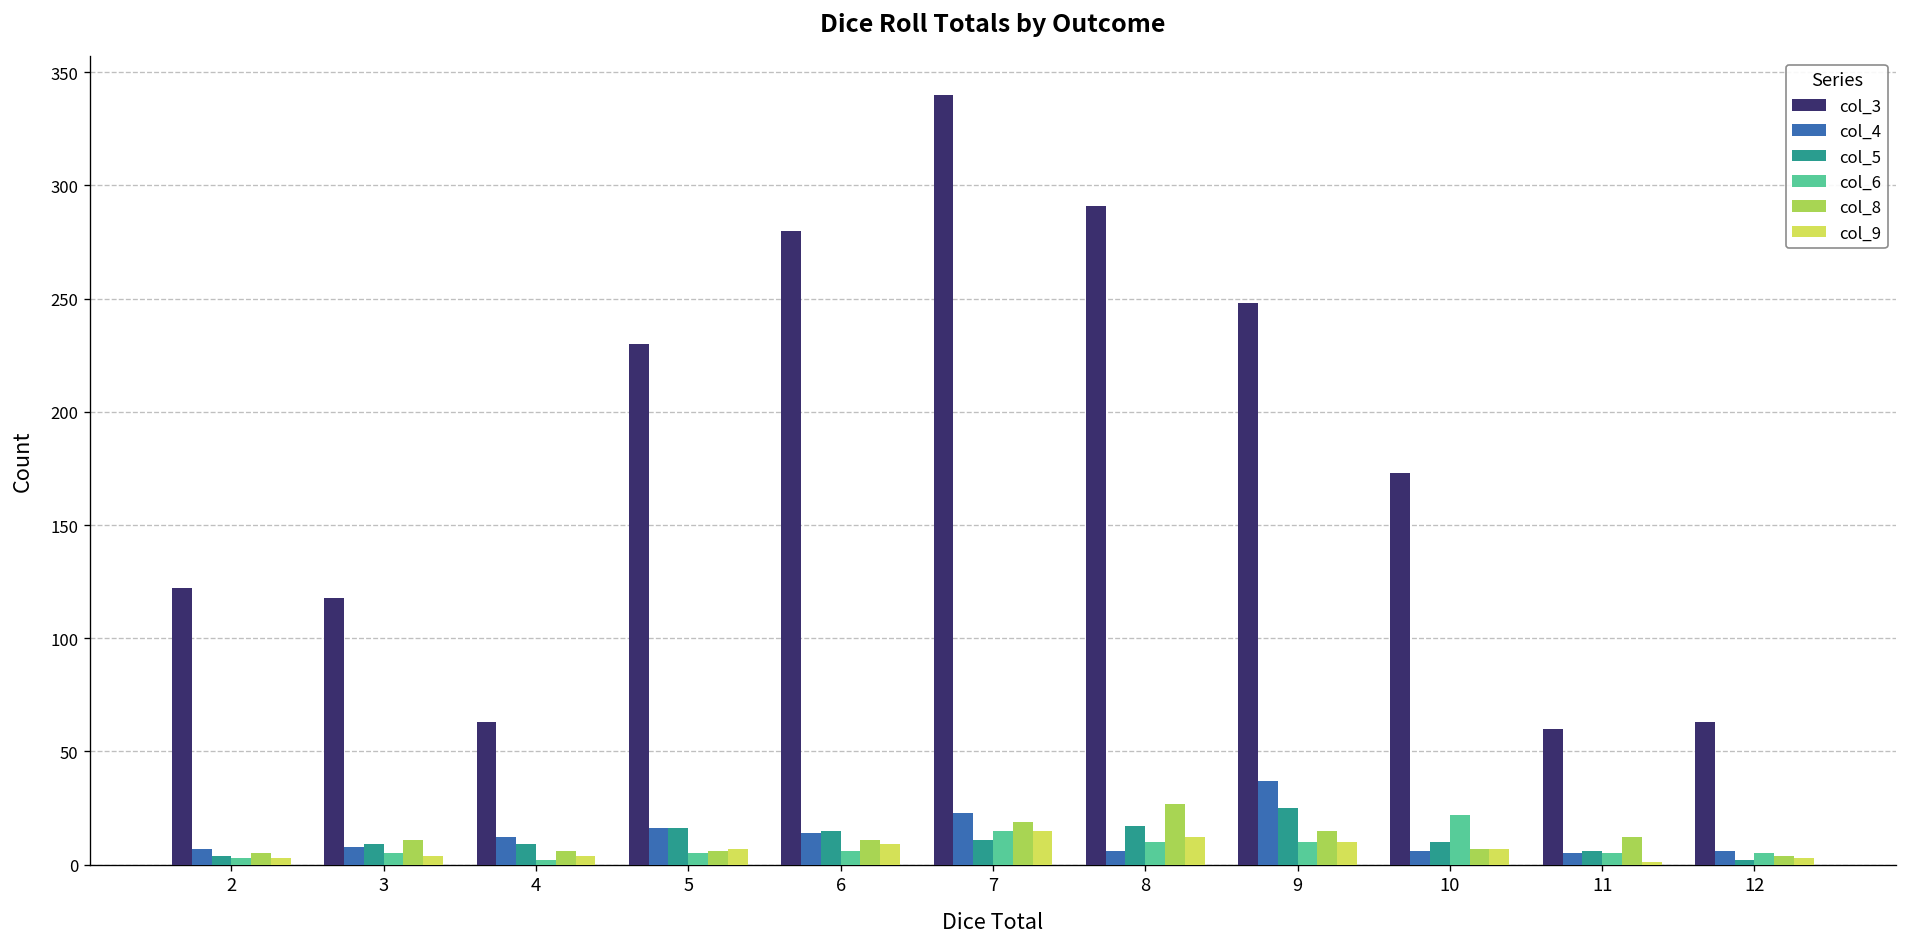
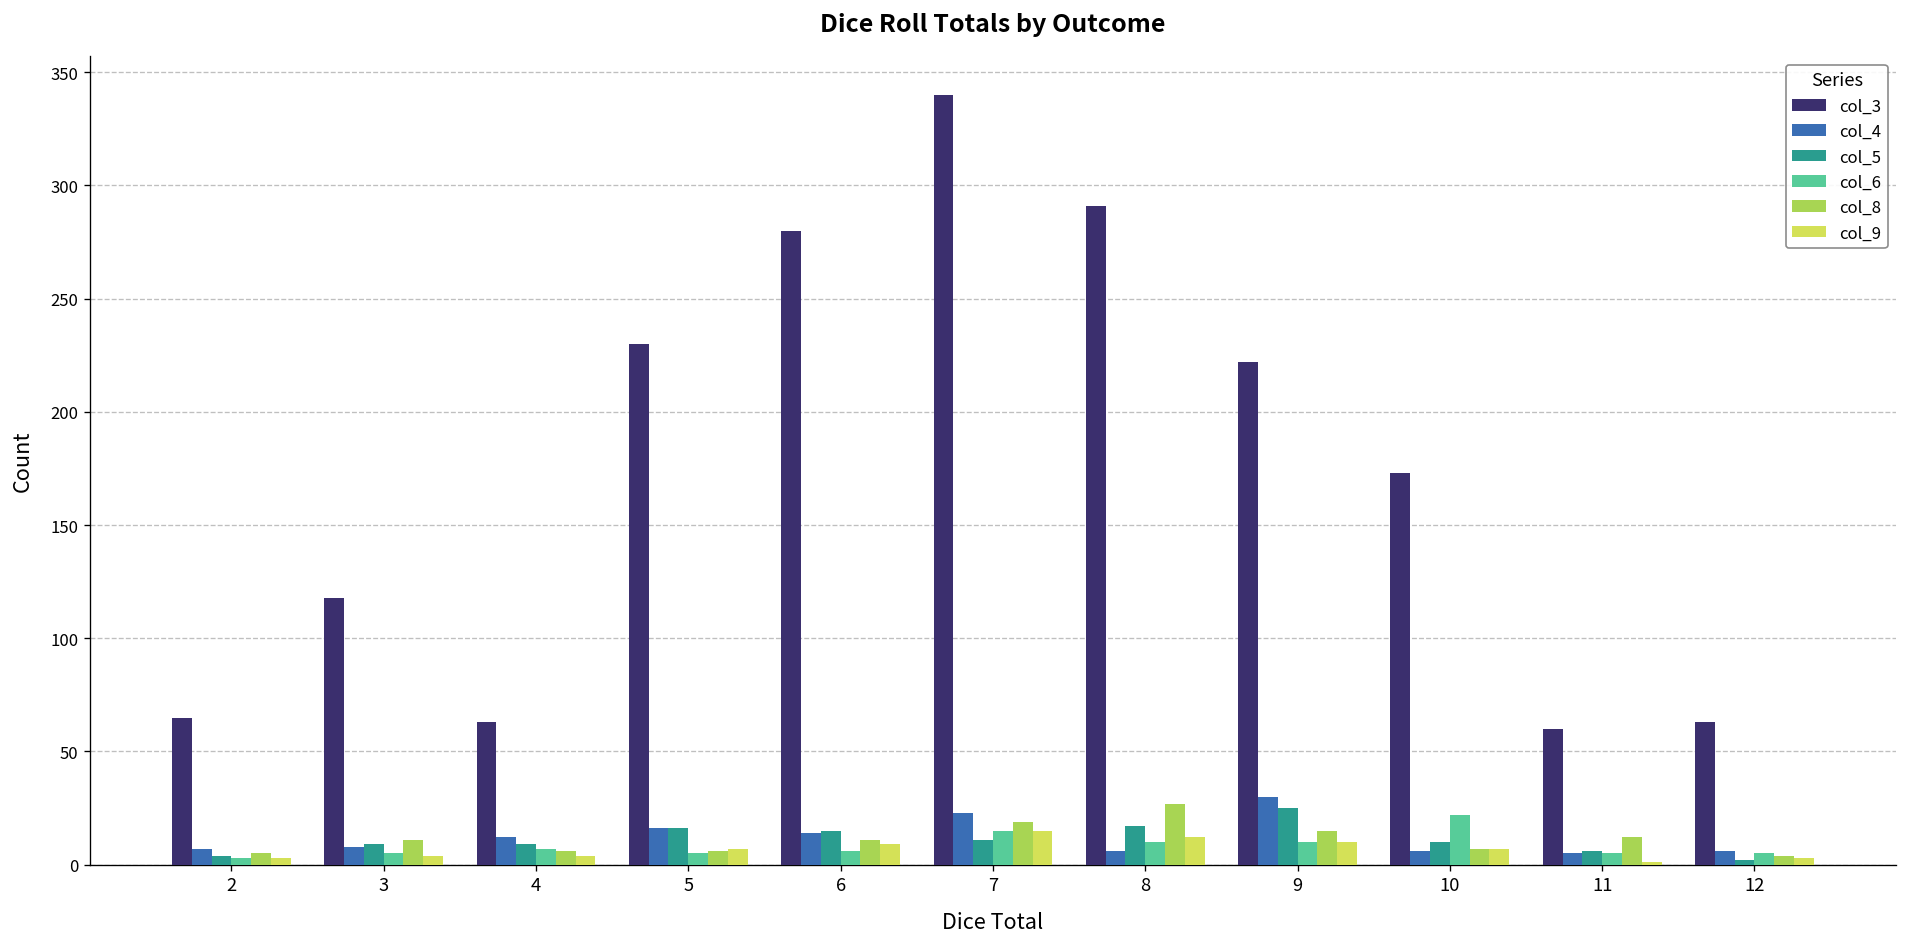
  {
    "col_3": {
-     "2": 122,
+     "2": 65,
      "3": 118,
      "4": 63,
      "5": 230,
      "6": 280,
      "7": 340,
      "8": 291,
-     "9": 248,
+     "9": 222,
      "10": 173,
      "11": 60,
      "12": 63
    },
    "col_4": {
      "2": 7,
      "3": 8,
      "4": 12,
      "5": 16,
      "6": 14,
      "7": 23,
      "8": 6,
-     "9": 37,
+     "9": 30,
      "10": 6,
      "11": 5,
      "12": 6
    },
    "col_5": {
      "2": 4,
      "3": 9,
      "4": 9,
      "5": 16,
      "6": 15,
      "7": 11,
      "8": 17,
      "9": 25,
      "10": 10,
      "11": 6,
      "12": 2
    },
    "col_6": {
      "2": 3,
      "3": 5,
-     "4": 2,
+     "4": 7,
      "5": 5,
      "6": 6,
      "7": 15,
      "8": 10,
      "9": 10,
      "10": 22,
      "11": 5,
      "12": 5
    }
  }
